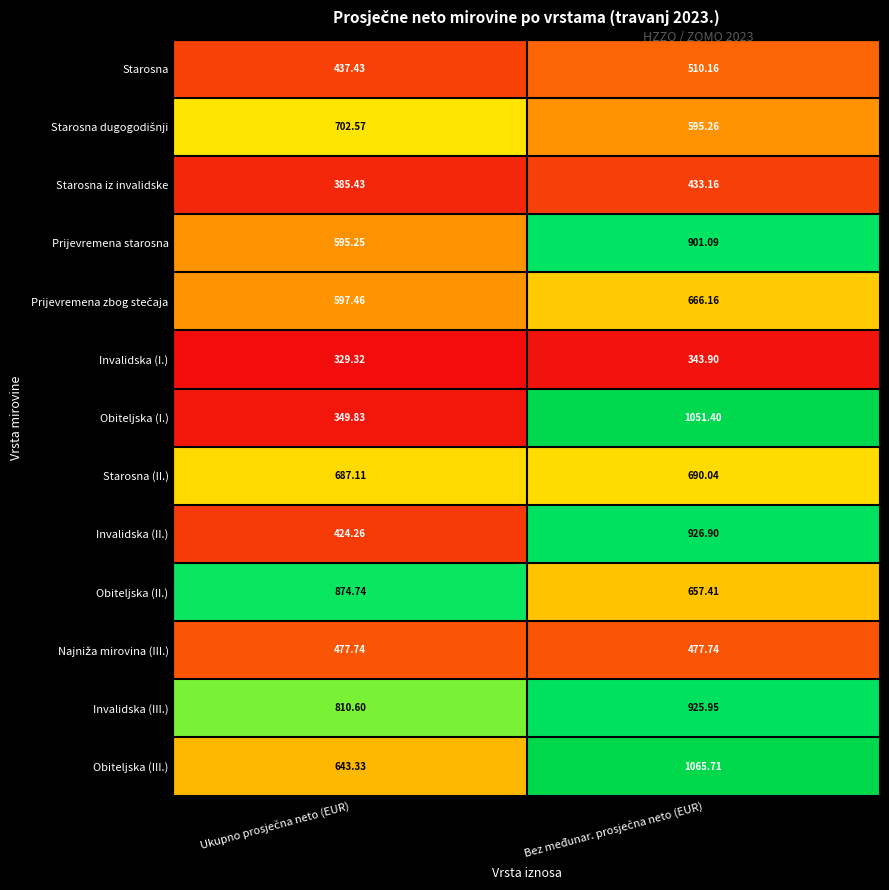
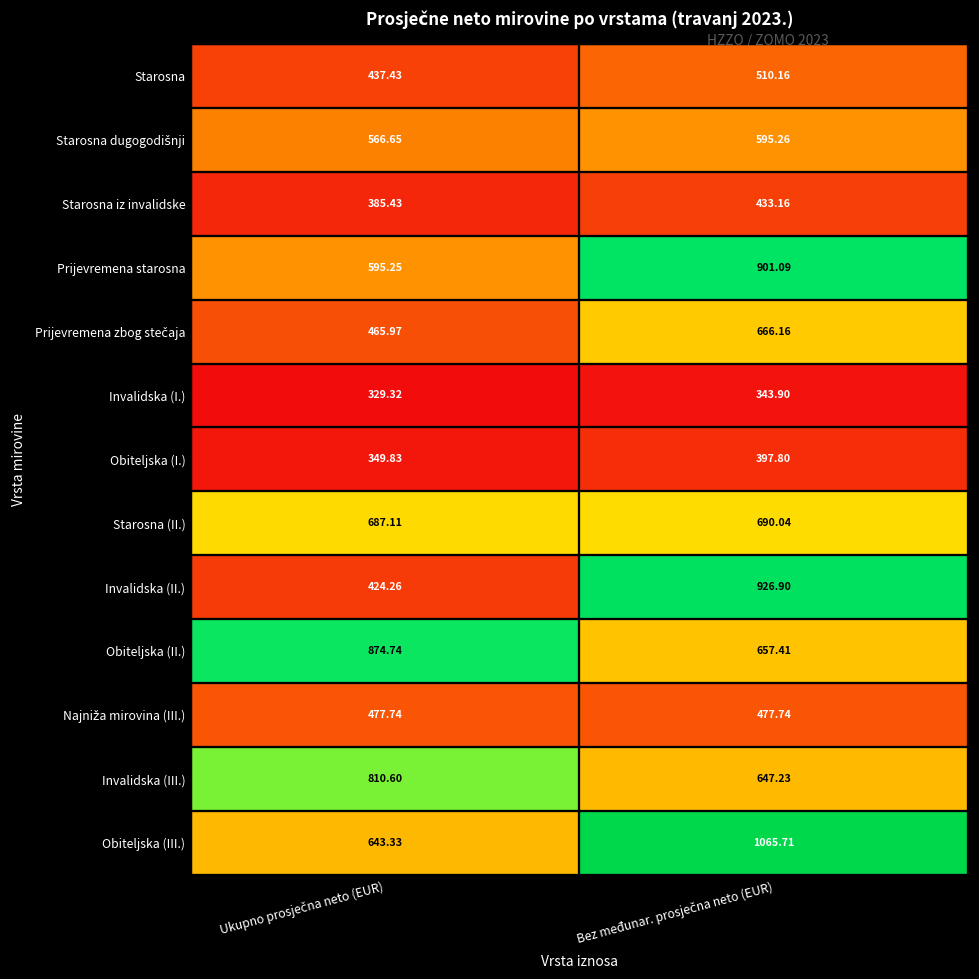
  {
    "Starosna": {
      "Ukupno prosječna neto (EUR)": 437.43,
      "Bez međunar. prosječna neto (EUR)": 510.16
    },
    "Starosna dugogodišnji": {
-     "Ukupno prosječna neto (EUR)": 702.57,
+     "Ukupno prosječna neto (EUR)": 566.65,
      "Bez međunar. prosječna neto (EUR)": 595.26
    },
    "Starosna iz invalidske": {
      "Ukupno prosječna neto (EUR)": 385.43,
      "Bez međunar. prosječna neto (EUR)": 433.16
    },
    "Prijevremena starosna": {
      "Ukupno prosječna neto (EUR)": 595.25,
      "Bez međunar. prosječna neto (EUR)": 901.09
    },
    "Prijevremena zbog stečaja": {
-     "Ukupno prosječna neto (EUR)": 597.46,
+     "Ukupno prosječna neto (EUR)": 465.97,
      "Bez međunar. prosječna neto (EUR)": 666.16
    },
    "Invalidska (I.)": {
      "Ukupno prosječna neto (EUR)": 329.32,
      "Bez međunar. prosječna neto (EUR)": 343.90
    },
    "Obiteljska (I.)": {
      "Ukupno prosječna neto (EUR)": 349.83,
-     "Bez međunar. prosječna neto (EUR)": 1051.40
+     "Bez međunar. prosječna neto (EUR)": 397.80
    },
    "Starosna (II.)": {
      "Ukupno prosječna neto (EUR)": 687.11,
      "Bez međunar. prosječna neto (EUR)": 690.04
    },
    "Invalidska (II.)": {
      "Ukupno prosječna neto (EUR)": 424.26,
      "Bez međunar. prosječna neto (EUR)": 926.90
    },
    "Obiteljska (II.)": {
      "Ukupno prosječna neto (EUR)": 874.74,
      "Bez međunar. prosječna neto (EUR)": 657.41
    },
    "Najniža mirovina (III.)": {
      "Ukupno prosječna neto (EUR)": 477.74,
      "Bez međunar. prosječna neto (EUR)": 477.74
    },
    "Invalidska (III.)": {
      "Ukupno prosječna neto (EUR)": 810.60,
-     "Bez međunar. prosječna neto (EUR)": 925.95
+     "Bez međunar. prosječna neto (EUR)": 647.23
    },
    "Obiteljska (III.)": {
      "Ukupno prosječna neto (EUR)": 643.33,
      "Bez međunar. prosječna neto (EUR)": 1065.71
    }
  }
